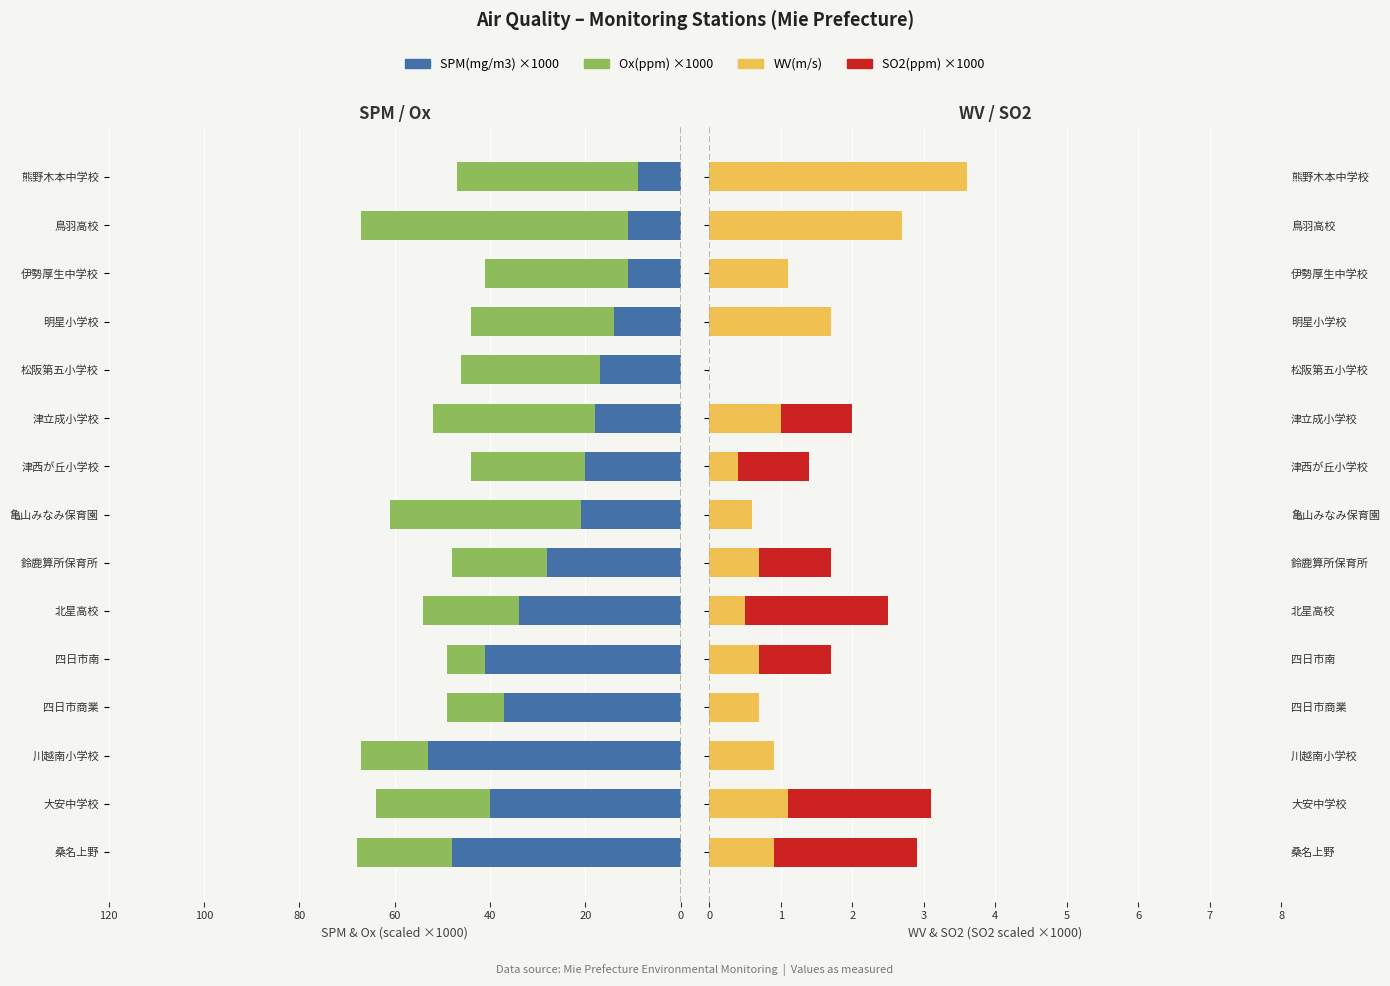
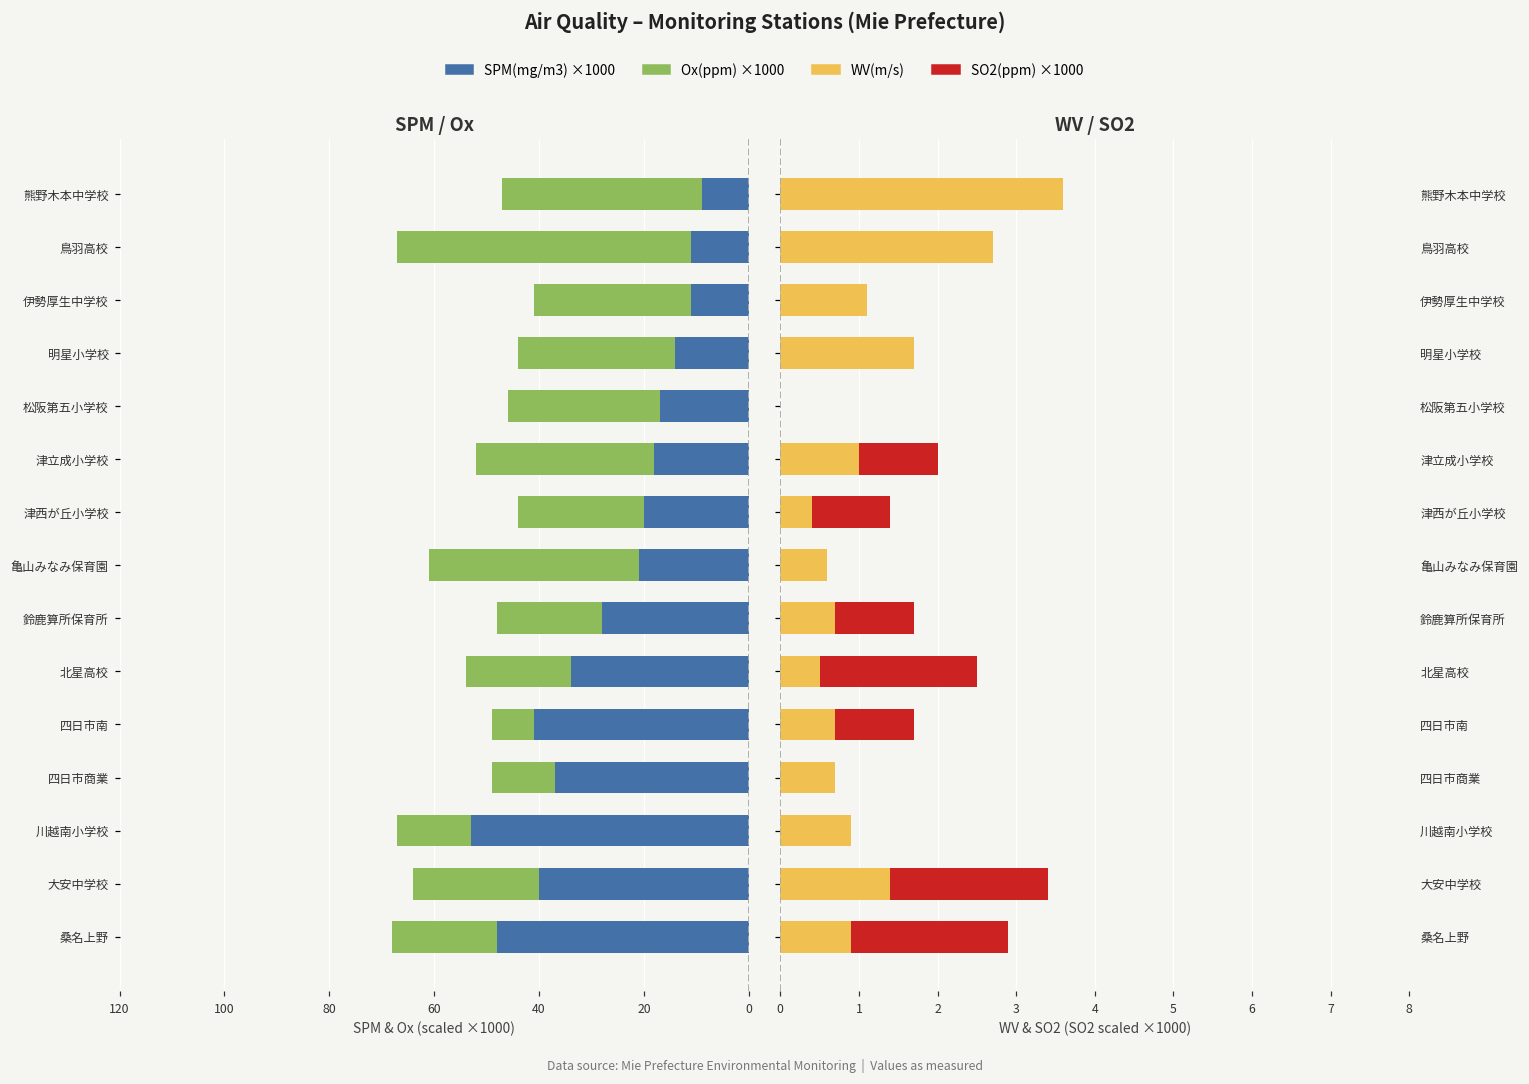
  {
    "SPM / Ox": {
      "SPM(mg/m3) ×1000": {
        "熊野木本中学校": 9,
        "鳥羽高校": 11,
        "伊勢厚生中学校": 11,
        "明星小学校": 14,
        "松阪第五小学校": 17,
        "津立成小学校": 18,
        "津西が丘小学校": 20,
        "亀山みなみ保育園": 21,
        "鈴鹿算所保育所": 28,
        "北星高校": 34,
        "四日市南": 41,
        "四日市商業": 37,
        "川越南小学校": 53,
        "大安中学校": 40,
        "桑名上野": 48
      },
      "Ox(ppm) ×1000": {
        "熊野木本中学校": 38,
        "鳥羽高校": 56,
        "伊勢厚生中学校": 30,
        "明星小学校": 30,
        "松阪第五小学校": 29,
        "津立成小学校": 34,
        "津西が丘小学校": 24,
        "亀山みなみ保育園": 40,
        "鈴鹿算所保育所": 20,
        "北星高校": 20,
        "四日市南": 8,
        "四日市商業": 12,
        "川越南小学校": 14,
        "大安中学校": 24,
        "桑名上野": 20
      }
    },
    "WV / SO2": {
      "WV(m/s)": {
        "熊野木本中学校": 3.6,
        "鳥羽高校": 2.7,
        "伊勢厚生中学校": 1.1,
        "明星小学校": 1.7,
        "松阪第五小学校": 0.0,
        "津立成小学校": 1.0,
        "津西が丘小学校": 0.4,
        "亀山みなみ保育園": 0.6,
        "鈴鹿算所保育所": 0.7,
        "北星高校": 0.5,
        "四日市南": 0.7,
        "四日市商業": 0.7,
        "川越南小学校": 0.9,
-       "大安中学校": 1.1,
+       "大安中学校": 1.4,
        "桑名上野": 0.9
      },
      "SO2(ppm) ×1000": {
        "熊野木本中学校": 0.0,
        "鳥羽高校": 0.0,
        "伊勢厚生中学校": 0.0,
        "明星小学校": 0.0,
        "松阪第五小学校": 0.0,
        "津立成小学校": 1.0,
        "津西が丘小学校": 1.0,
        "亀山みなみ保育園": 0.0,
        "鈴鹿算所保育所": 1.0,
        "北星高校": 2.0,
        "四日市南": 1.0,
        "四日市商業": 0.0,
        "川越南小学校": 0.0,
        "大安中学校": 2.0,
        "桑名上野": 2.0
      }
    }
  }
